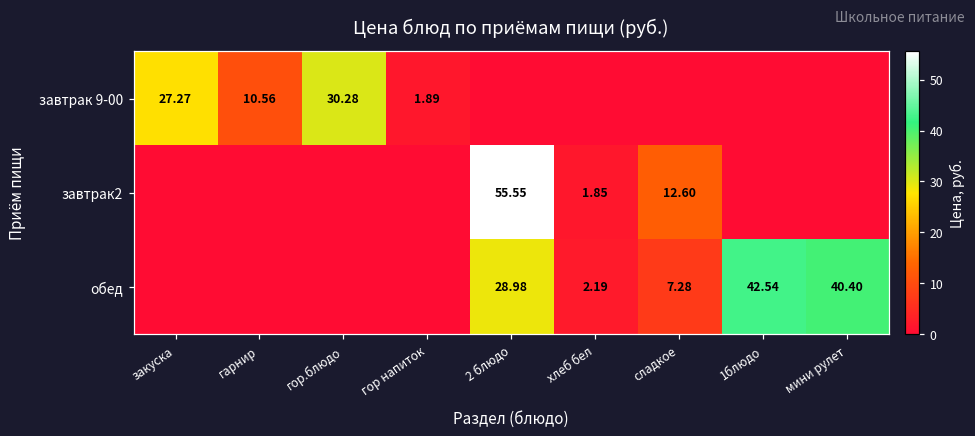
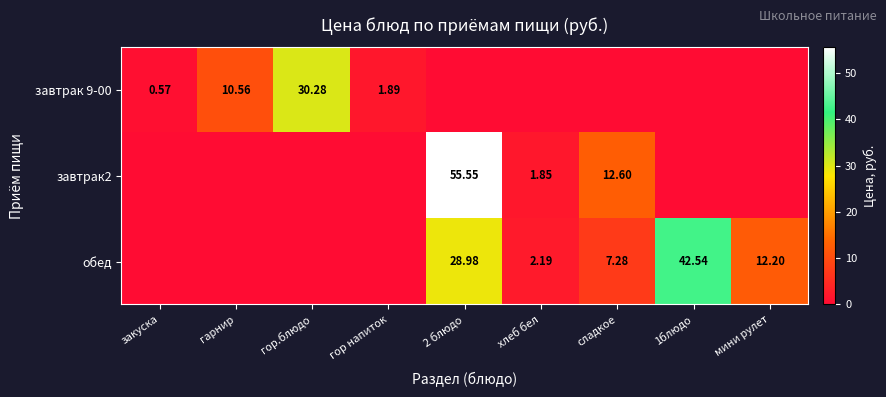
  {
    "завтрак 9-00": {
-     "закуска": 27.27,
+     "закуска": 0.57,
      "гарнир": 10.56,
      "гор.блюдо": 30.28,
      "гор напиток": 1.89
    },
    "завтрак2": {
      "2 блюдо": 55.55,
      "хлеб бел": 1.85,
      "сладкое": 12.60
    },
    "обед": {
      "2 блюдо": 28.98,
      "хлеб бел": 2.19,
      "сладкое": 7.28,
      "1блюдо": 42.54,
-     "мини рулет": 40.40
+     "мини рулет": 12.20
    }
  }
